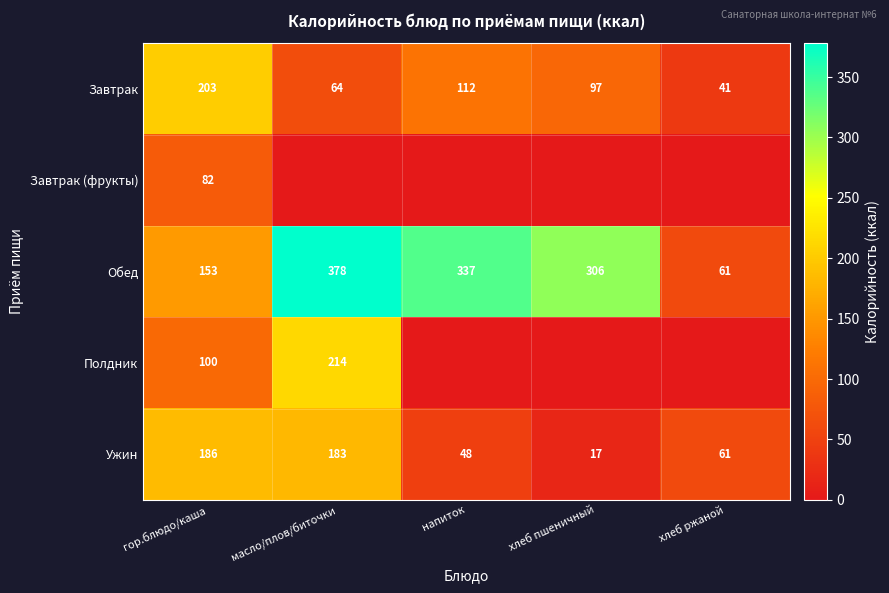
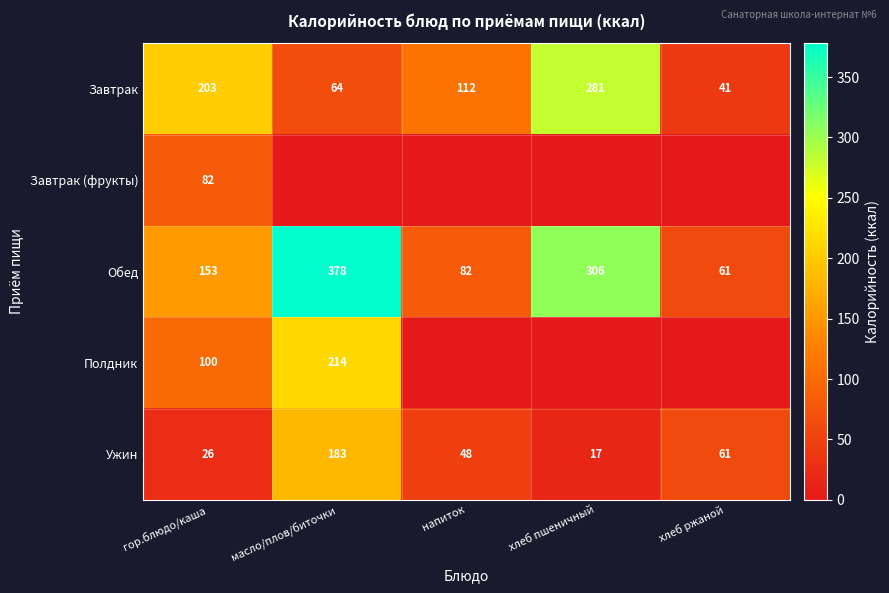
  {
    "Завтрак": {
      "гор.блюдо/каша": 203,
      "масло/плов/биточки": 64,
      "напиток": 112,
-     "хлеб пшеничный": 97,
+     "хлеб пшеничный": 281,
      "хлеб ржаной": 41
    },
    "Завтрак (фрукты)": {
      "гор.блюдо/каша": 82
    },
    "Обед": {
      "гор.блюдо/каша": 153,
      "масло/плов/биточки": 378,
-     "напиток": 337,
+     "напиток": 82,
      "хлеб пшеничный": 306,
      "хлеб ржаной": 61
    },
    "Полдник": {
      "гор.блюдо/каша": 100,
      "масло/плов/биточки": 214
    },
    "Ужин": {
-     "гор.блюдо/каша": 186,
+     "гор.блюдо/каша": 26,
      "масло/плов/биточки": 183,
      "напиток": 48,
      "хлеб пшеничный": 17,
      "хлеб ржаной": 61
    }
  }
